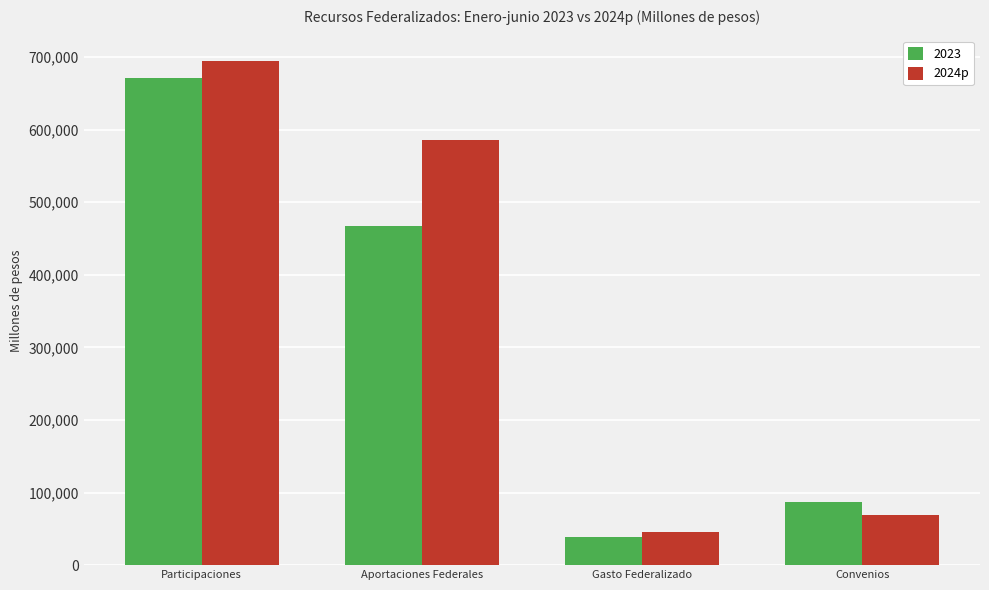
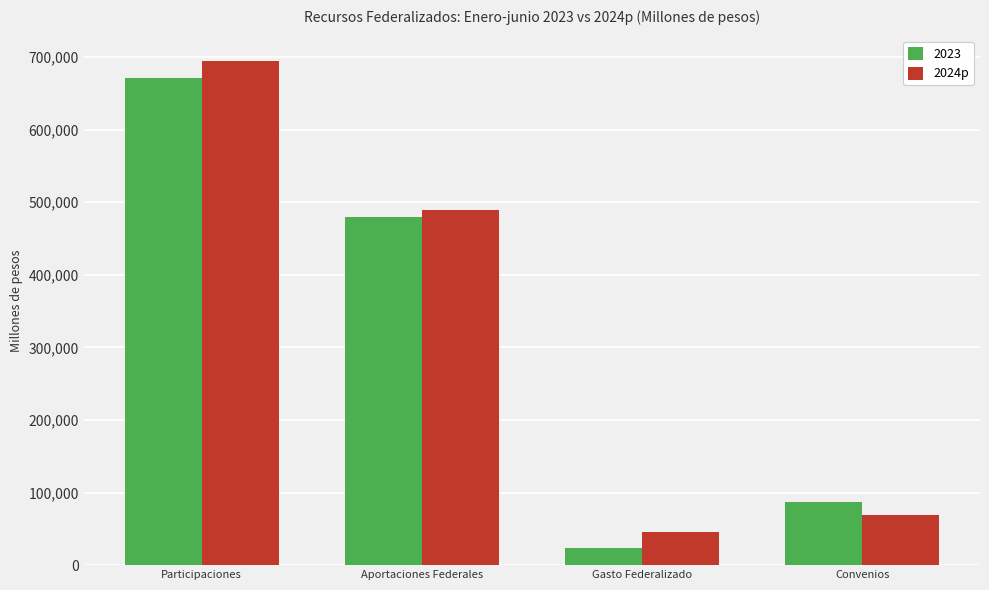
  {
    "2023": {
      "Participaciones": "670,000",
-     "Aportaciones Federales": "470,000",
-     "Gasto Federalizado": "40,000",
+     "Aportaciones Federales": "480,000",
+     "Gasto Federalizado": "20,000",
      "Convenios": "90,000"
    },
    "2024p": {
      "Participaciones": "690,000",
-     "Aportaciones Federales": "590,000",
+     "Aportaciones Federales": "490,000",
      "Gasto Federalizado": "50,000",
      "Convenios": "70,000"
    }
  }
